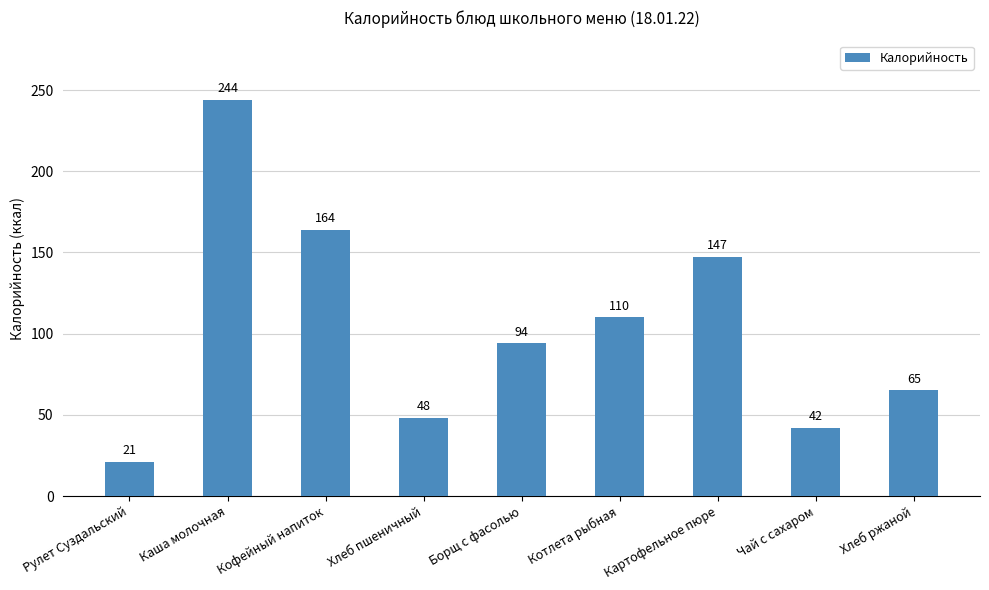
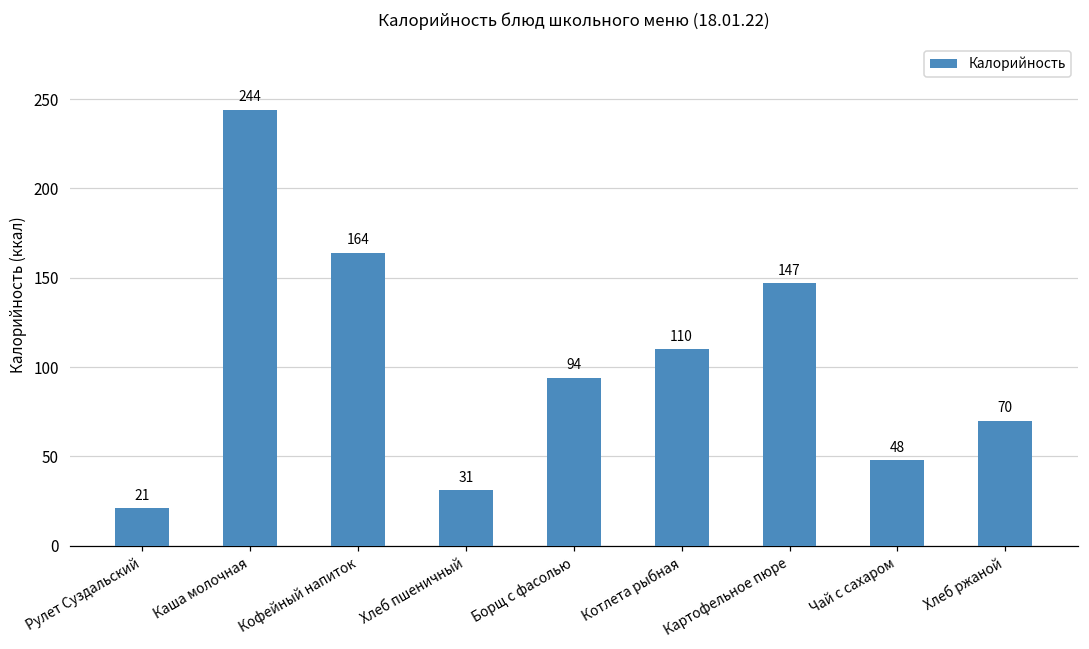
  {
    "Рулет Суздальский": 21,
    "Каша молочная": 244,
    "Кофейный напиток": 164,
-   "Хлеб пшеничный": 48,
+   "Хлеб пшеничный": 31,
    "Борщ с фасолью": 94,
    "Котлета рыбная": 110,
    "Картофельное пюре": 147,
-   "Чай с сахаром": 42,
-   "Хлеб ржаной": 65
+   "Чай с сахаром": 48,
+   "Хлеб ржаной": 70
  }
